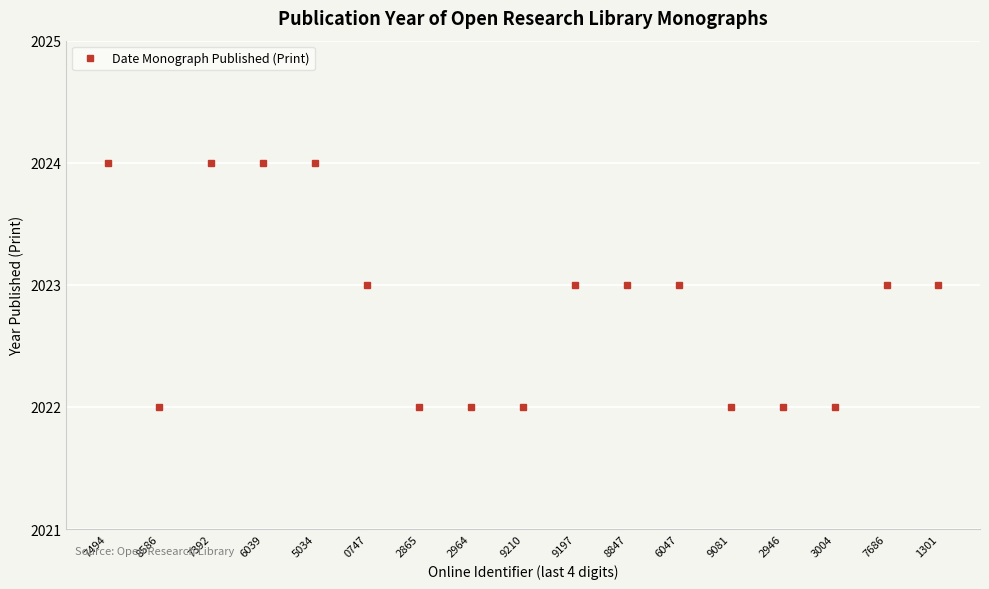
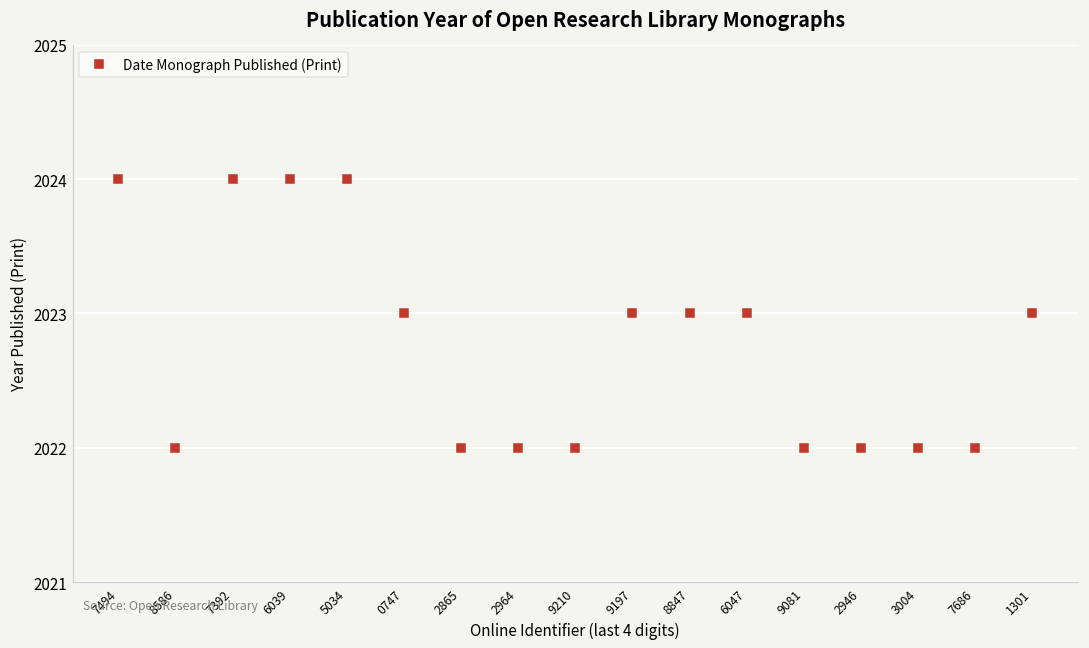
  {
    "7494": 2024,
    "8586": 2022,
    "7392": 2024,
    "6039": 2024,
    "5034": 2024,
    "0747": 2023,
    "2865": 2022,
    "2964": 2022,
    "9210": 2022,
    "9197": 2023,
    "8847": 2023,
    "6047": 2023,
    "9081": 2022,
    "2946": 2022,
    "3004": 2022,
-   "7686": 2023,
+   "7686": 2022,
    "1301": 2023
  }
